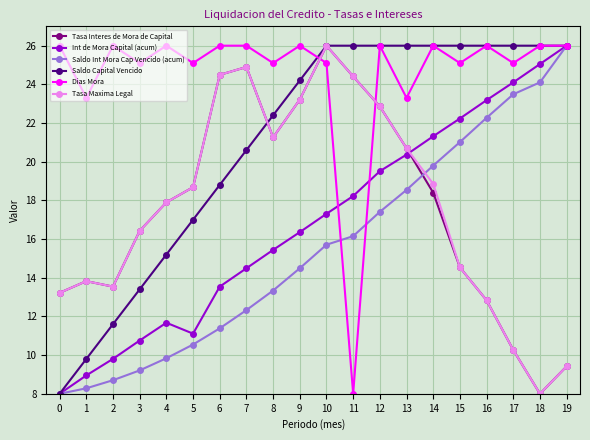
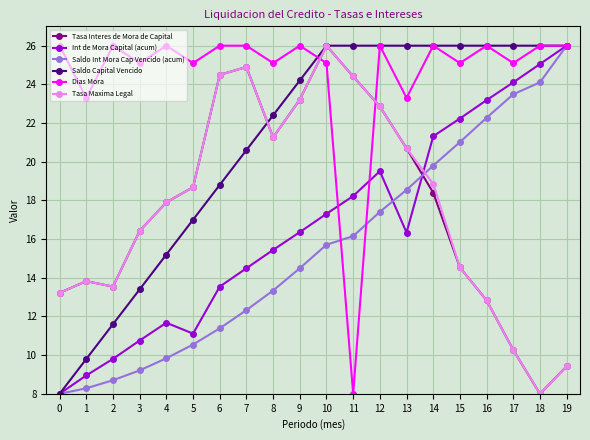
  {
    "Int de Mora Capital (acum)": {
      "1": 8.9,
      "2": 9.8,
      "3": 10.8,
      "4": 11.7,
      "5": 11.1,
      "6": 13.5,
      "7": 14.5,
      "8": 15.4,
      "9": 16.4,
      "10": 17.3,
      "11": 18.2,
      "12": 19.5,
-     "13": 20.4,
+     "13": 16.3,
      "14": 21.3,
      "15": 22.2,
      "16": 23.2,
      "17": 24.1,
      "18": 25.1
    },
    "Saldo Int Mora Cap Vencido (acum)": {
      "1": 8.3,
      "2": 8.7,
      "3": 9.2,
      "4": 9.8,
      "5": 10.5,
      "6": 11.4,
      "7": 12.3,
      "8": 13.3,
      "9": 14.5,
      "10": 15.7,
      "11": 16.2,
      "12": 17.4,
      "13": 18.5,
      "14": 19.8,
      "15": 21.0,
      "16": 22.3,
      "17": 23.5,
      "18": 24.1
    },
    "Dias Mora": {
      "5": 25.1,
      "6": 26.0,
      "7": 26.0,
      "8": 25.1,
      "9": 26.0,
      "10": 25.1,
      "11": 8.0,
      "13": 23.3,
      "15": 25.1,
      "17": 25.1
    },
    "Tasa Maxima Legal": {
      "14": 18.9
    }
  }
